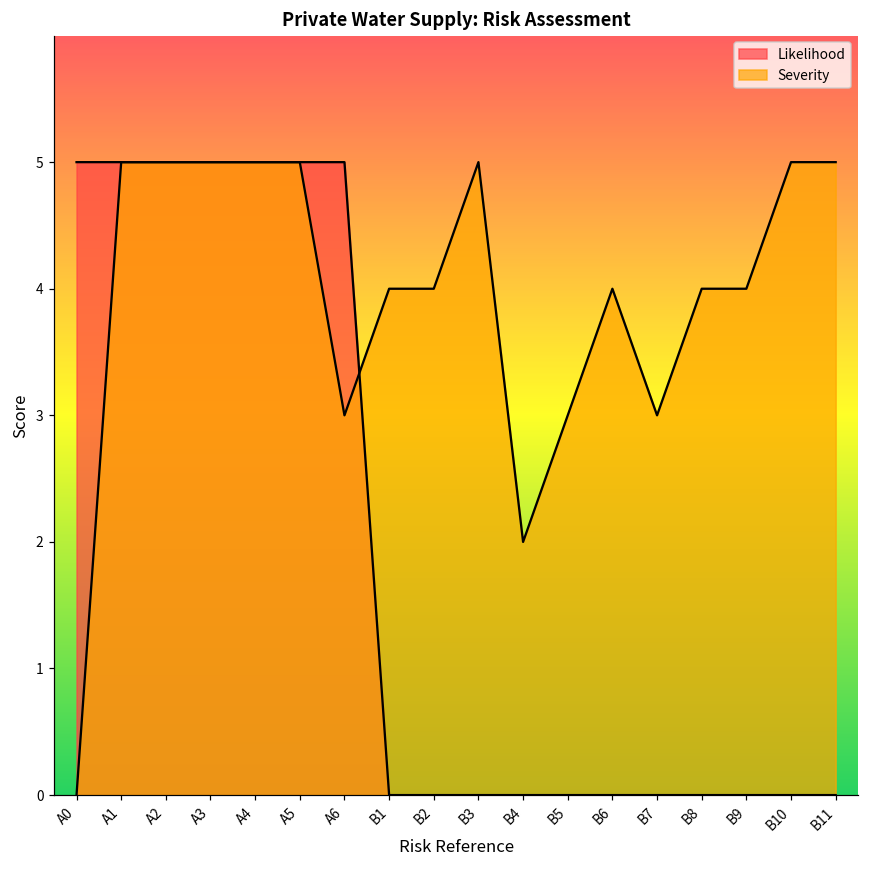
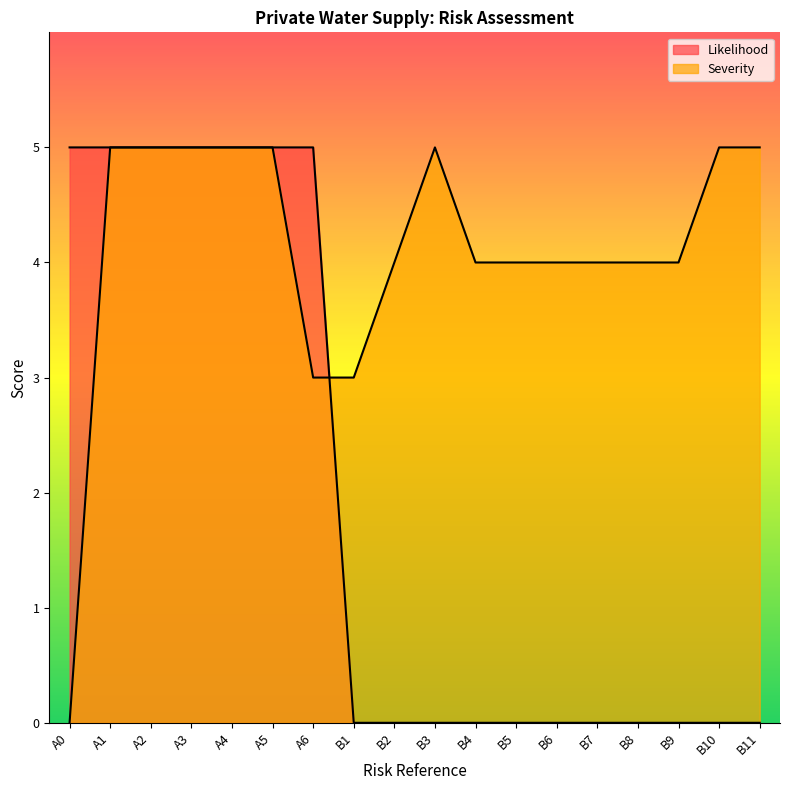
  {
    "Likelihood": {
      "A0": 5,
      "A6": 5,
      "B1": 0,
      "B2": 0,
      "B3": 0,
      "B4": 0,
      "B5": 0,
      "B6": 0,
      "B7": 0,
      "B8": 0,
      "B9": 0,
      "B10": 0,
      "B11": 0
    },
    "Severity": {
      "A0": 0,
      "A6": 3,
-     "B1": 4,
+     "B1": 3,
      "B2": 4,
      "B3": 5,
-     "B4": 2,
-     "B5": 3,
+     "B4": 4,
+     "B5": 4,
      "B6": 4,
-     "B7": 3,
+     "B7": 4,
      "B8": 4,
      "B9": 4,
      "B10": 5,
      "B11": 5
    }
  }
